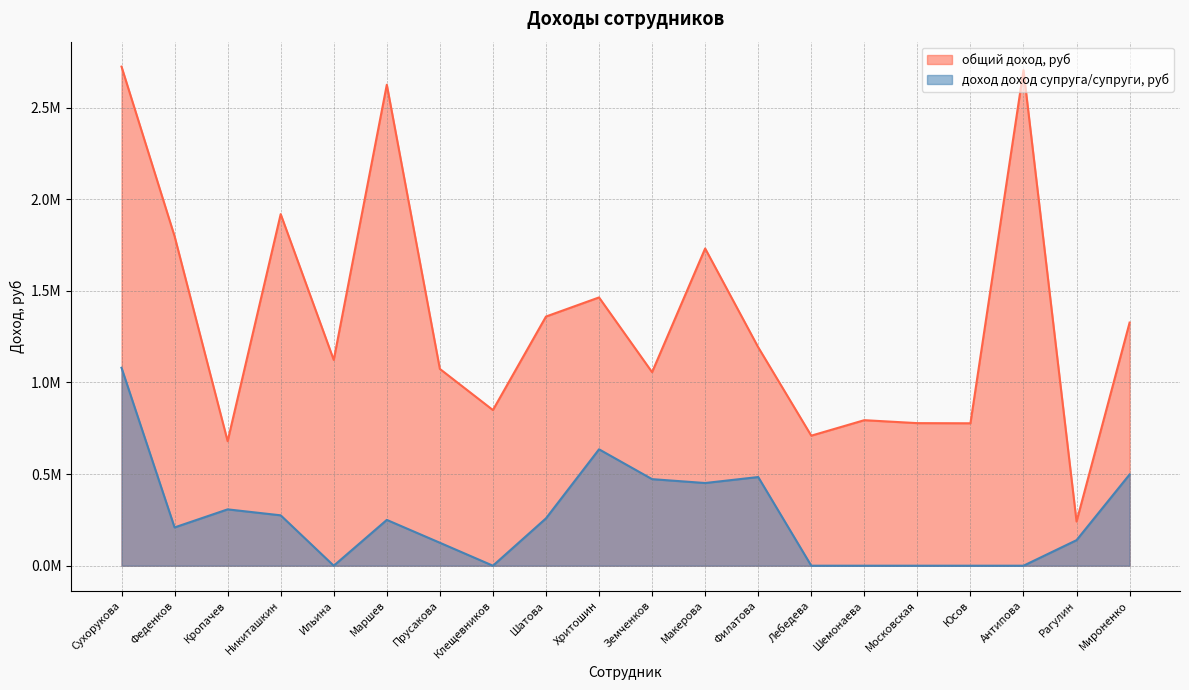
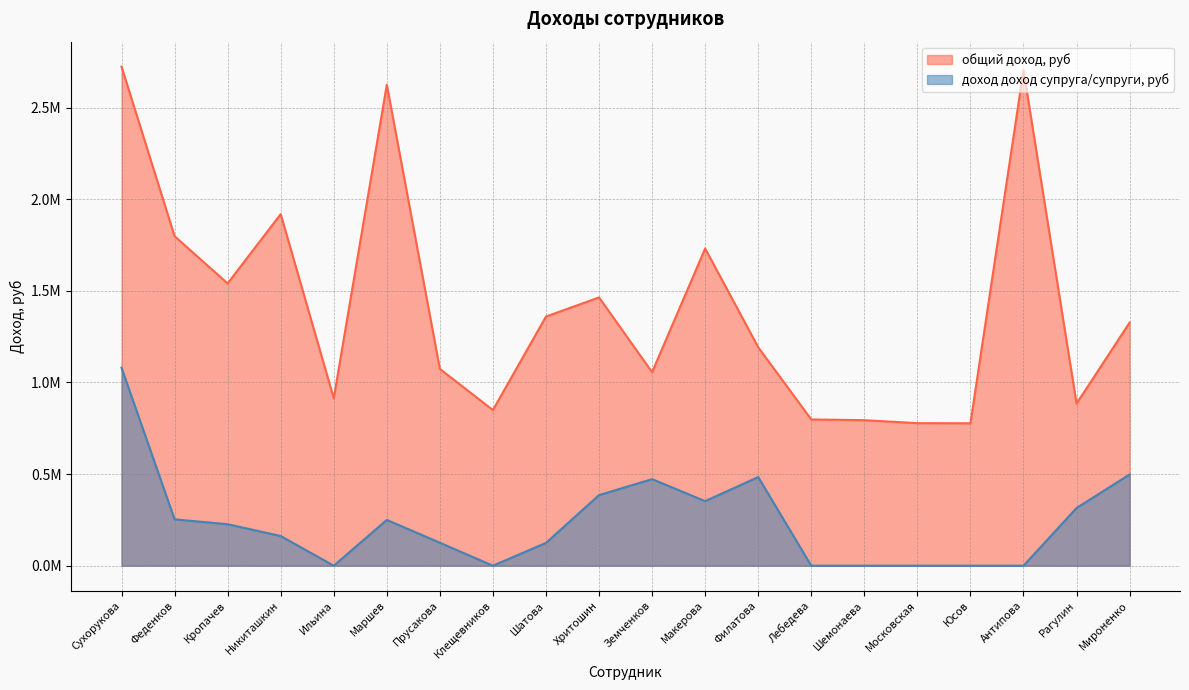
  {
    "общий доход, руб": {
      "Сухорукова": 2720000,
      "Феденков": 1800000,
-     "Кропачев": 680000,
+     "Кропачев": 1540000,
      "Никиташкин": 1920000,
-     "Ильина": 1120000,
+     "Ильина": 910000,
      "Маршев": 2620000,
      "Прусакова": 1070000,
      "Клещевников": 850000,
      "Шатова": 1360000,
      "Хритошин": 1460000,
      "Земченков": 1060000,
      "Макерова": 1730000,
      "Филатова": 1190000,
-     "Лебедева": 710000,
+     "Лебедева": 800000,
      "Шемонаева": 790000,
      "Московская": 780000,
      "Юсов": 780000,
-     "Рагулин": 240000,
+     "Рагулин": 880000,
      "Мироненко": 1330000
    },
    "доход доход супруга/супруги, руб": {
      "Сухорукова": 1080000,
-     "Феденков": 210000,
-     "Кропачев": 310000,
-     "Никиташкин": 270000,
+     "Феденков": 250000,
+     "Кропачев": 230000,
+     "Никиташкин": 160000,
      "Ильина": 0,
      "Маршев": 250000,
      "Прусакова": 130000,
      "Клещевников": 0,
-     "Шатова": 260000,
-     "Хритошин": 640000,
+     "Шатова": 120000,
+     "Хритошин": 390000,
      "Земченков": 470000,
-     "Макерова": 450000,
+     "Макерова": 350000,
      "Филатова": 480000,
      "Лебедева": 0,
      "Шемонаева": 0,
      "Московская": 0,
      "Юсов": 0,
      "Антипова": 0,
-     "Рагулин": 140000,
+     "Рагулин": 310000,
      "Мироненко": 500000
    }
  }
